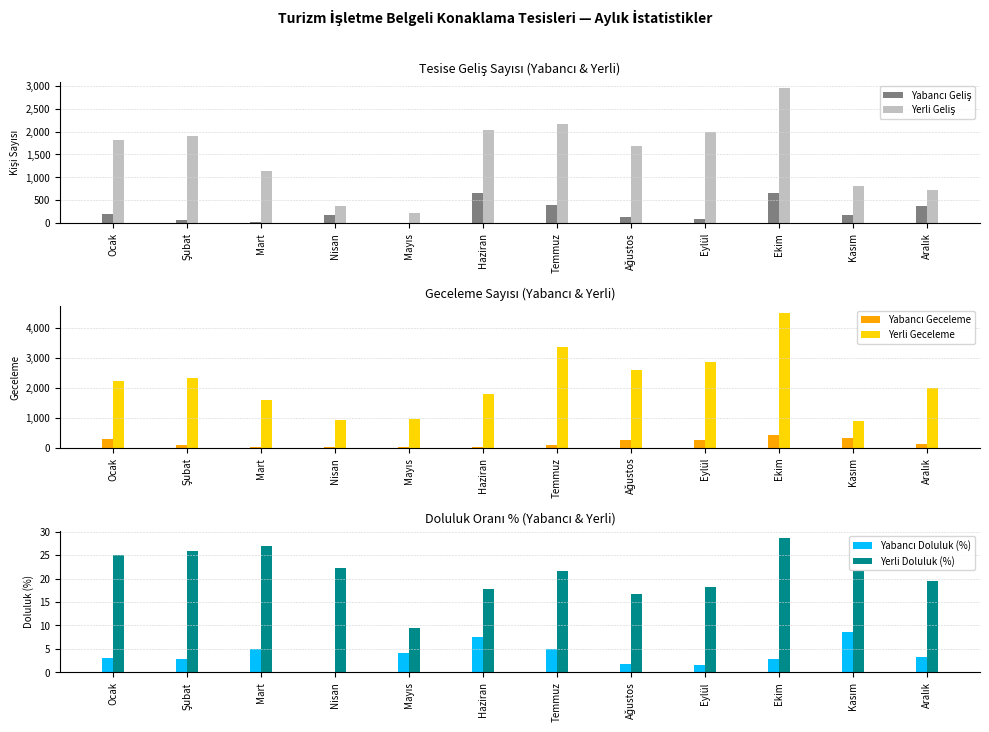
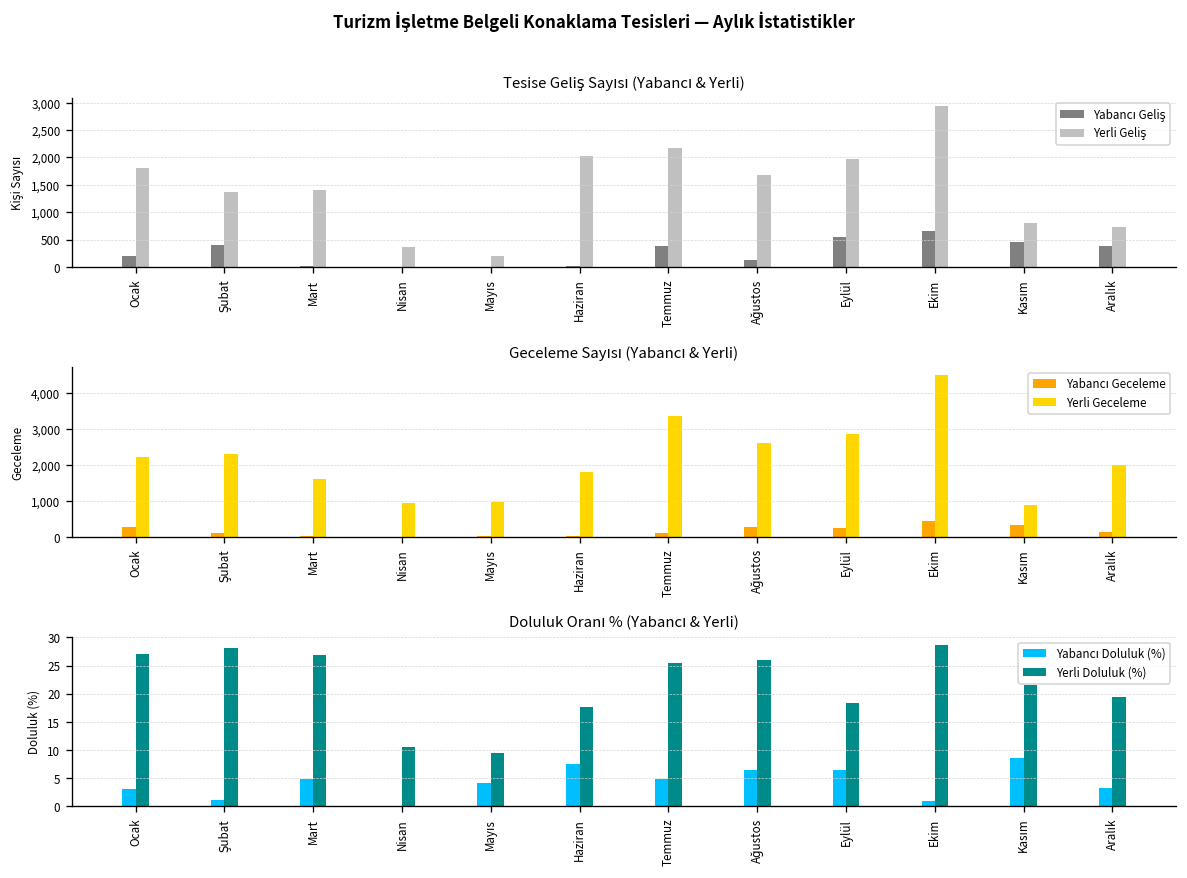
  {
    "Tesise Geliş Sayısı (Yabancı & Yerli)": {
      "Yabancı Geliş": {
        "Ocak": "200",
-       "Şubat": "100",
-       "Nisan": "200",
-       "Haziran": "700",
+       "Şubat": "400",
+       "Nisan": "0",
+       "Haziran": "0",
        "Temmuz": "400",
        "Ağustos": "100",
-       "Eylül": "100",
+       "Eylül": "500",
        "Ekim": "700",
-       "Kasım": "200",
+       "Kasım": "500",
        "Aralık": "400"
      },
      "Yerli Geliş": {
        "Ocak": "1,800",
-       "Şubat": "1,900",
-       "Mart": "1,100",
+       "Şubat": "1,400",
+       "Mart": "1,400",
        "Nisan": "400",
        "Mayıs": "200",
        "Haziran": "2,000",
        "Temmuz": "2,200",
        "Ağustos": "1,700",
        "Eylül": "2,000",
        "Ekim": "2,900",
        "Kasım": "800",
        "Aralık": "700"
      }
    },
    "Doluluk Oranı % (Yabancı & Yerli)": {
      "Yabancı Doluluk (%)": {
        "Ocak": "3",
-       "Şubat": "3",
+       "Şubat": "1",
        "Mart": "5",
        "Mayıs": "4",
        "Haziran": "8",
        "Temmuz": "5",
-       "Ağustos": "2",
-       "Eylül": "2",
-       "Ekim": "3",
+       "Ağustos": "7",
+       "Eylül": "7",
+       "Ekim": "1",
        "Kasım": "9",
        "Aralık": "3"
      },
      "Yerli Doluluk (%)": {
-       "Ocak": "25",
-       "Şubat": "26",
+       "Ocak": "27",
+       "Şubat": "28",
        "Mart": "27",
-       "Nisan": "22",
+       "Nisan": "10",
        "Mayıs": "9",
        "Haziran": "18",
-       "Temmuz": "22",
-       "Ağustos": "17",
+       "Temmuz": "25",
+       "Ağustos": "26",
        "Eylül": "18",
        "Ekim": "29",
        "Kasım": "22",
        "Aralık": "19"
      }
    }
  }
